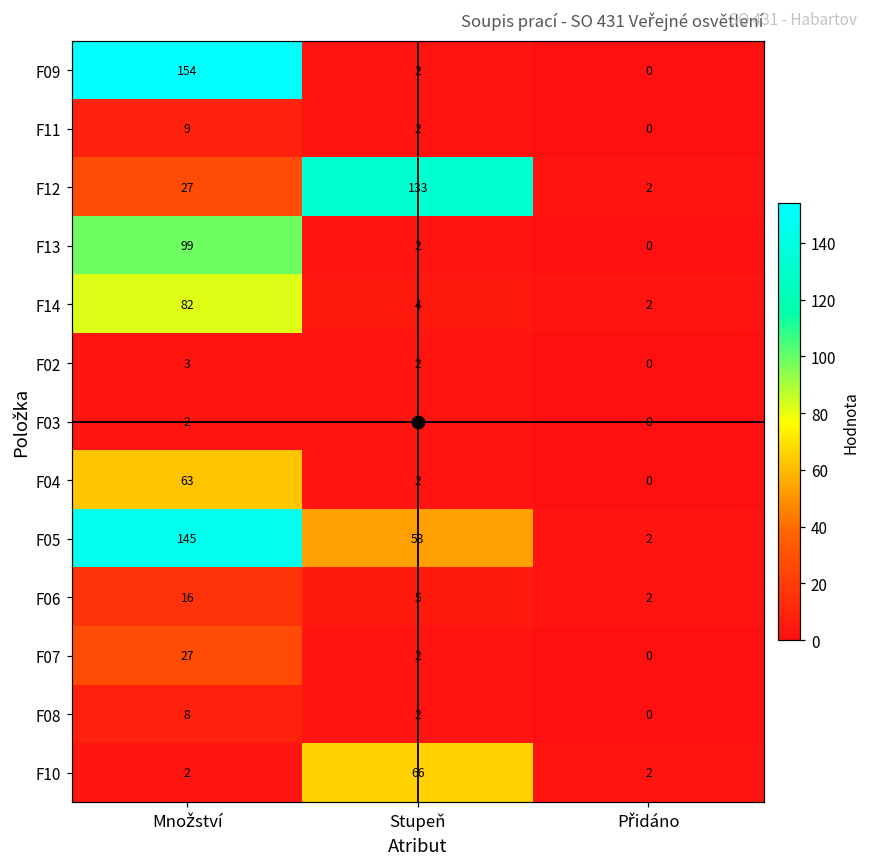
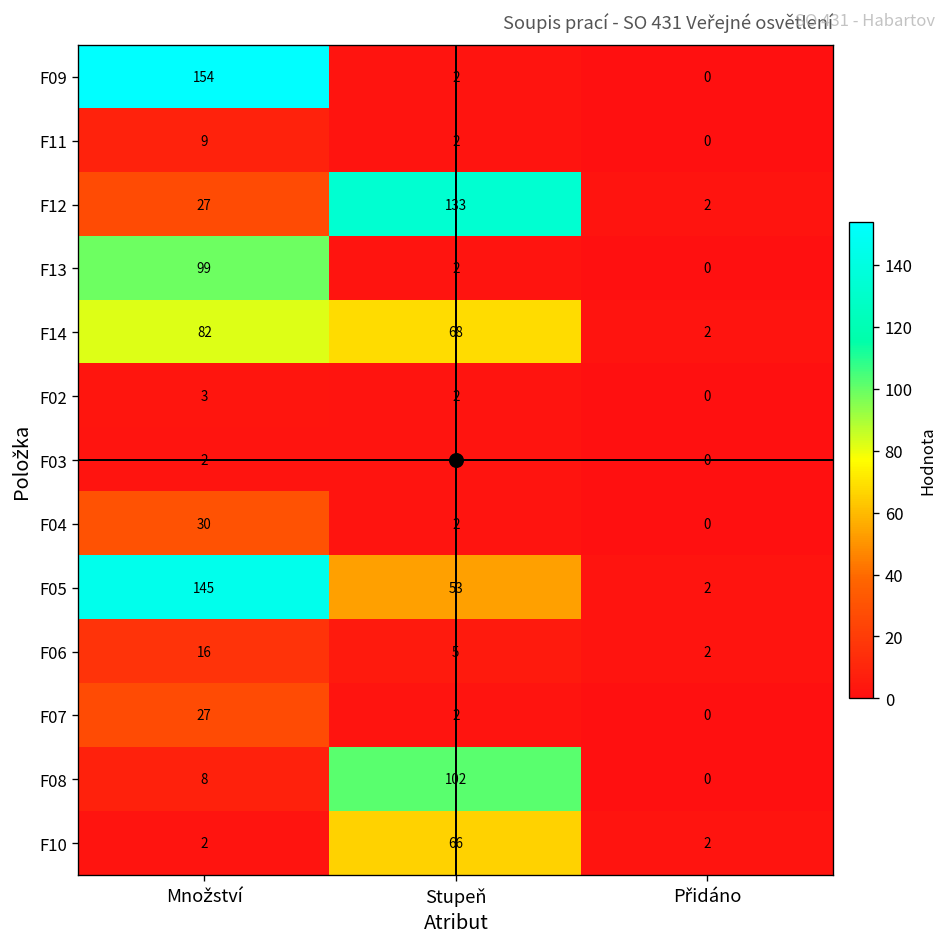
  {
    "F09": {
      "Množství": 154,
      "Stupeň": 2,
      "Přidáno": 0
    },
    "F11": {
      "Množství": 9,
      "Stupeň": 2,
      "Přidáno": 0
    },
    "F12": {
      "Množství": 27,
      "Stupeň": 133,
      "Přidáno": 2
    },
    "F13": {
      "Množství": 99,
      "Stupeň": 2,
      "Přidáno": 0
    },
    "F14": {
      "Množství": 82,
-     "Stupeň": 4,
+     "Stupeň": 68,
      "Přidáno": 2
    },
    "F02": {
      "Množství": 3,
      "Stupeň": 2,
      "Přidáno": 0
    },
    "F03": {
      "Množství": 2,
      "Přidáno": 0
    },
    "F04": {
-     "Množství": 63,
+     "Množství": 30,
      "Stupeň": 2,
      "Přidáno": 0
    },
    "F05": {
      "Množství": 145,
      "Stupeň": 53,
      "Přidáno": 2
    },
    "F06": {
      "Množství": 16,
      "Stupeň": 5,
      "Přidáno": 2
    },
    "F07": {
      "Množství": 27,
      "Stupeň": 2,
      "Přidáno": 0
    },
    "F08": {
      "Množství": 8,
-     "Stupeň": 2,
+     "Stupeň": 102,
      "Přidáno": 0
    },
    "F10": {
      "Množství": 2,
      "Stupeň": 66,
      "Přidáno": 2
    }
  }
